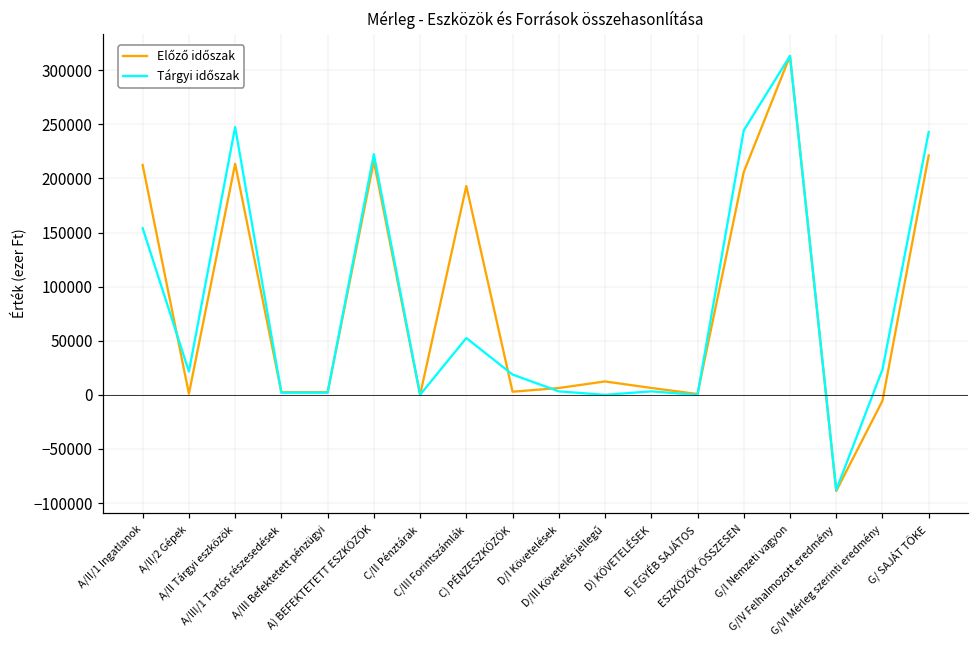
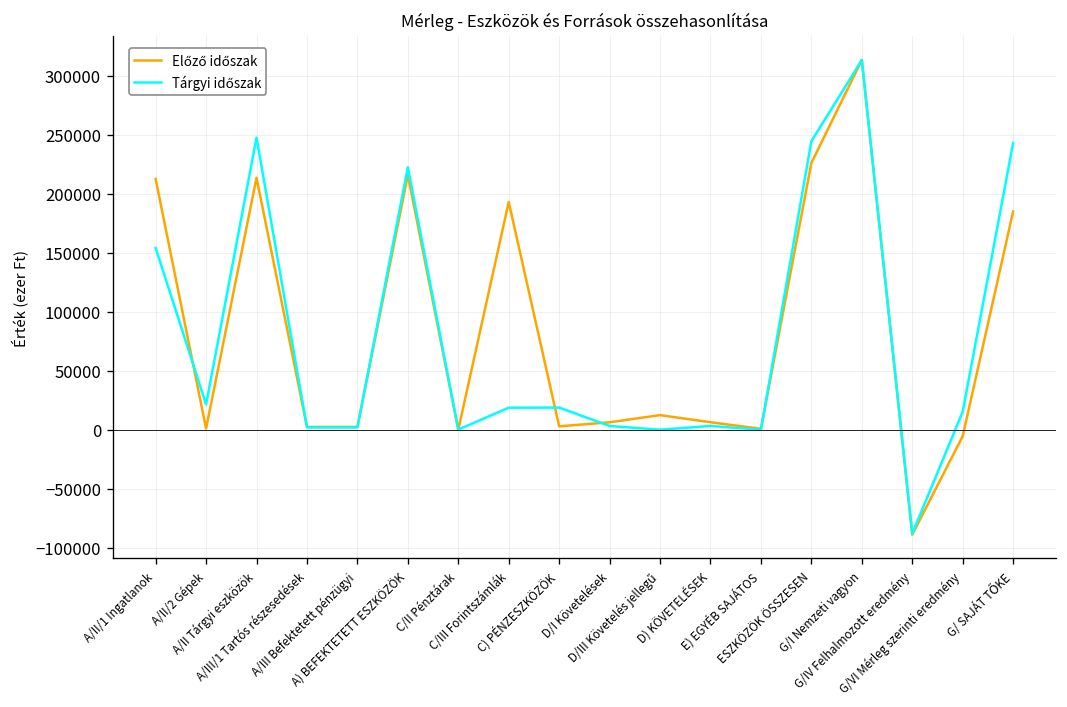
  {
    "Előző időszak": {
      "A/II/1 Ingatlanok": 210000,
      "A/II/2 Gépek": 0,
      "A/II Tárgyi eszközök": 210000,
      "A) BEFEKTETETT ESZKÖZÖK": 220000,
      "C/III Forintszámlák": 190000,
      "C) PÉNZESZKÖZÖK": 0,
      "D/I Követelések": 10000,
      "D/III Követelés jellegű": 10000,
      "D) KÖVETELÉSEK": 10000,
-     "ESZKÖZÖK ÖSSZESEN": 210000,
+     "ESZKÖZÖK ÖSSZESEN": 230000,
      "G/VI Mérleg szerinti eredmény": -10000,
-     "G/ SAJÁT TŐKE": 220000
+     "G/ SAJÁT TŐKE": 180000
    },
    "Tárgyi időszak": {
      "A/II/1 Ingatlanok": 150000,
      "A/II/2 Gépek": 20000,
      "A/II Tárgyi eszközök": 250000,
      "A) BEFEKTETETT ESZKÖZÖK": 220000,
-     "C/III Forintszámlák": 50000,
+     "C/III Forintszámlák": 20000,
      "C) PÉNZESZKÖZÖK": 20000,
      "D/I Követelések": 0,
      "D/III Követelés jellegű": 0,
      "D) KÖVETELÉSEK": 0,
      "ESZKÖZÖK ÖSSZESEN": 240000,
-     "G/VI Mérleg szerinti eredmény": 24000,
+     "G/VI Mérleg szerinti eredmény": 15000,
      "G/ SAJÁT TŐKE": 240000
    }
  }
